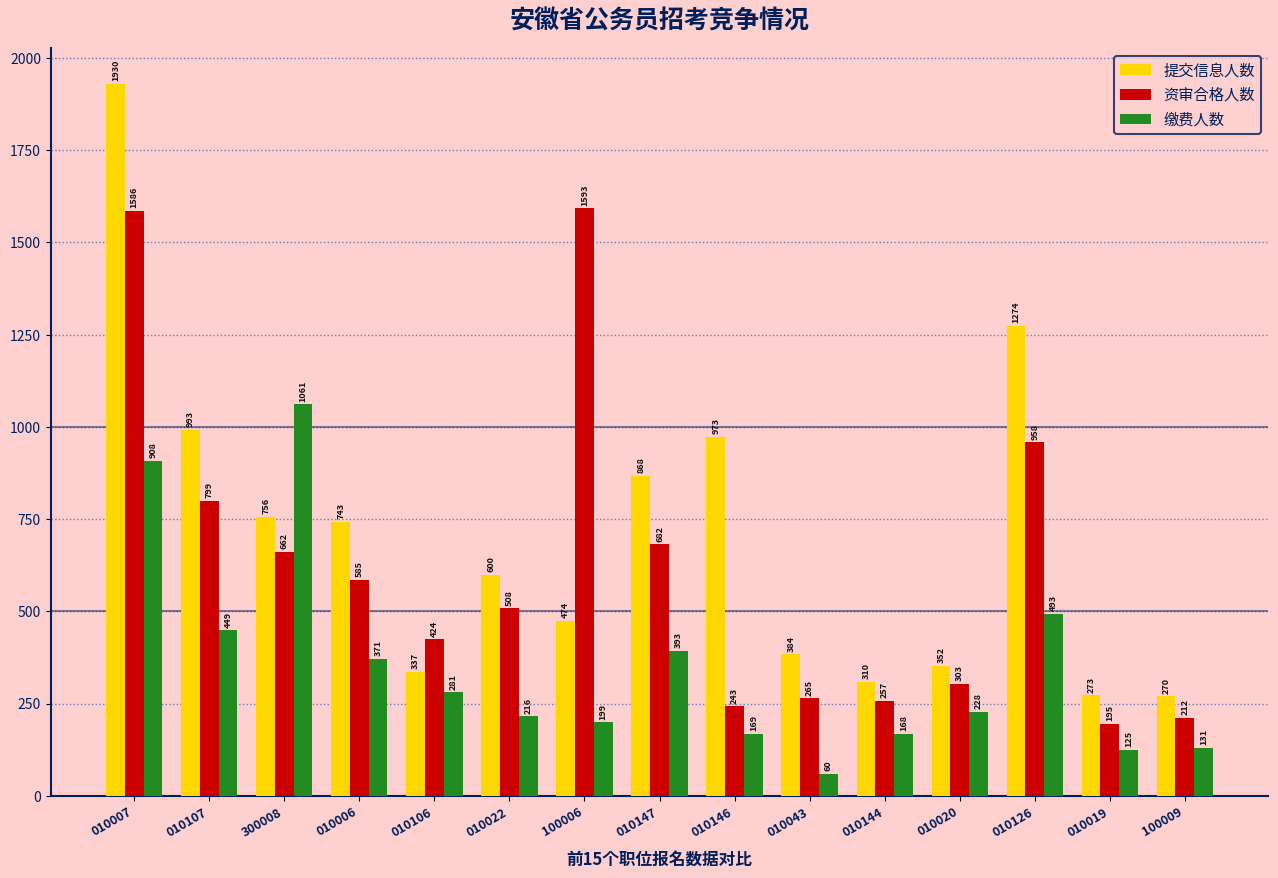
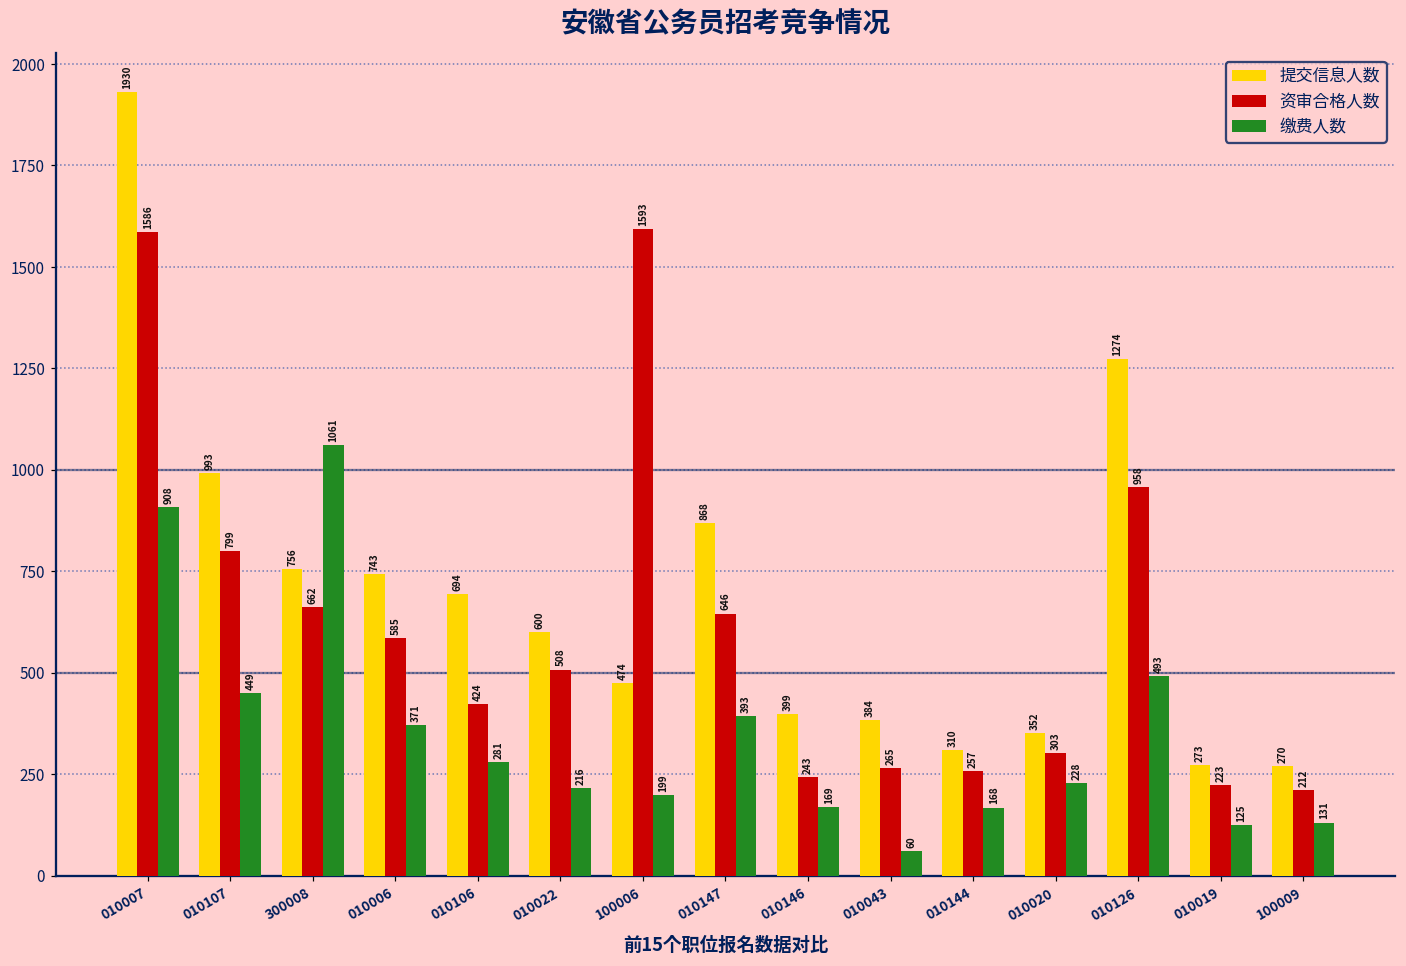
  {
    "提交信息人数": {
      "010007": 1930,
      "010107": 993,
      "300008": 756,
      "010006": 743,
-     "010106": 337,
+     "010106": 694,
      "010022": 600,
      "100006": 474,
      "010147": 868,
-     "010146": 973,
+     "010146": 399,
      "010043": 384,
      "010144": 310,
      "010020": 352,
      "010126": 1274,
      "010019": 273,
      "100009": 270
    },
    "资审合格人数": {
      "010007": 1586,
      "010107": 799,
      "300008": 662,
      "010006": 585,
      "010106": 424,
      "010022": 508,
      "100006": 1593,
-     "010147": 682,
+     "010147": 646,
      "010146": 243,
      "010043": 265,
      "010144": 257,
      "010020": 303,
      "010126": 958,
-     "010019": 195,
+     "010019": 223,
      "100009": 212
    },
    "缴费人数": {
      "010007": 908,
      "010107": 449,
      "300008": 1061,
      "010006": 371,
      "010106": 281,
      "010022": 216,
      "100006": 199,
      "010147": 393,
      "010146": 169,
      "010043": 60,
      "010144": 168,
      "010020": 228,
      "010126": 493,
      "010019": 125,
      "100009": 131
    }
  }
